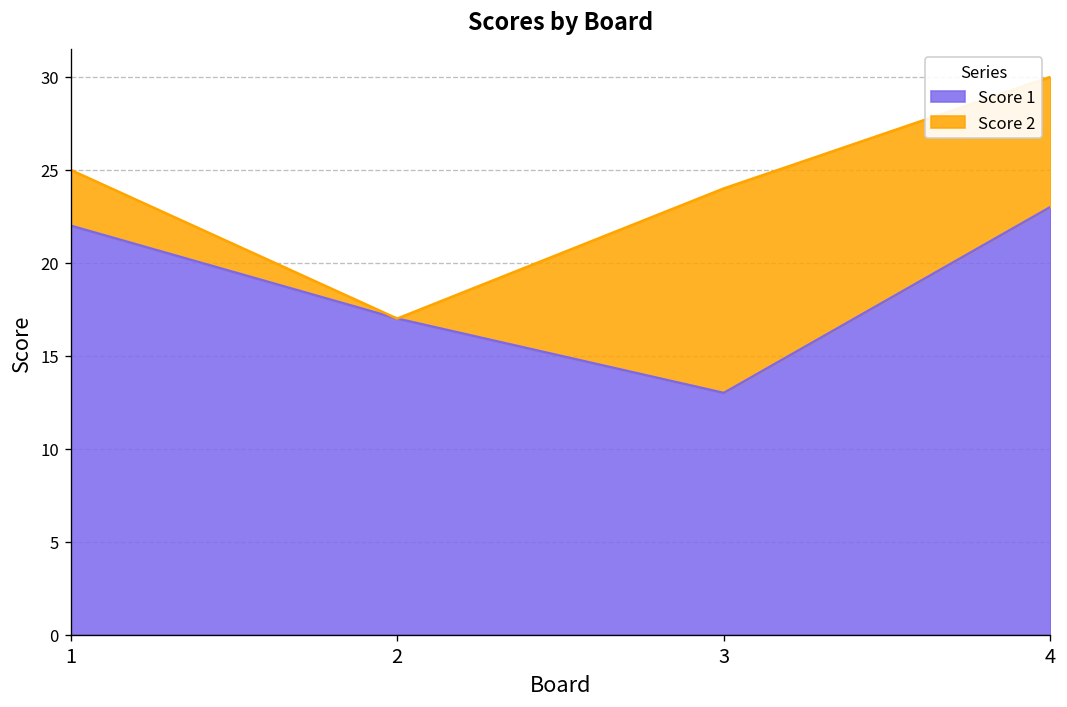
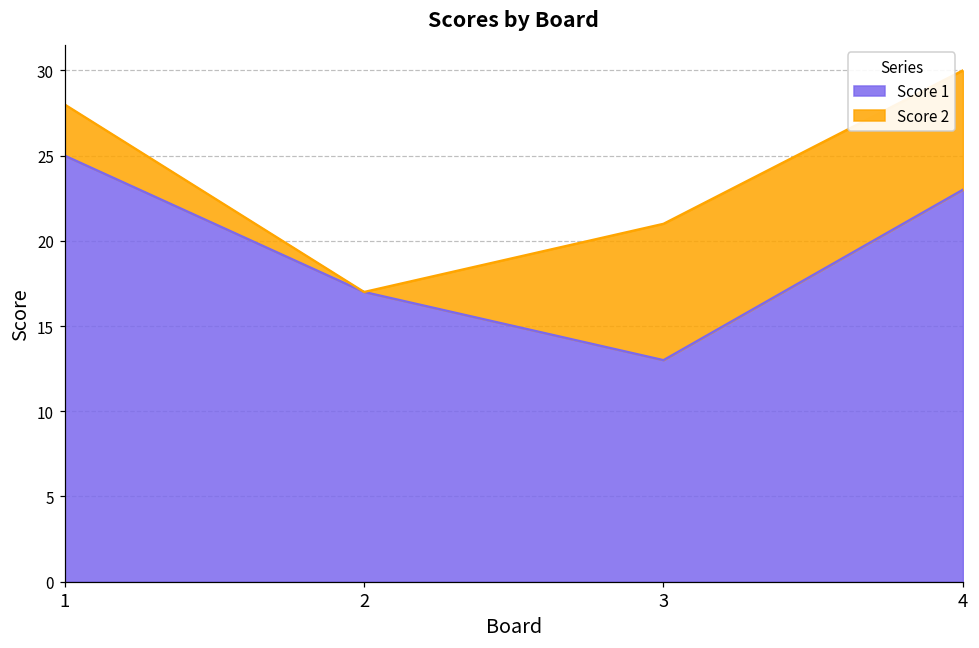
  {
    "Score 1": {
-     "1": 22,
+     "1": 25,
      "3": 13,
      "4": 23
    },
    "Score 2": {
      "1": 3,
-     "3": 11,
+     "3": 8,
      "4": 7
    }
  }
